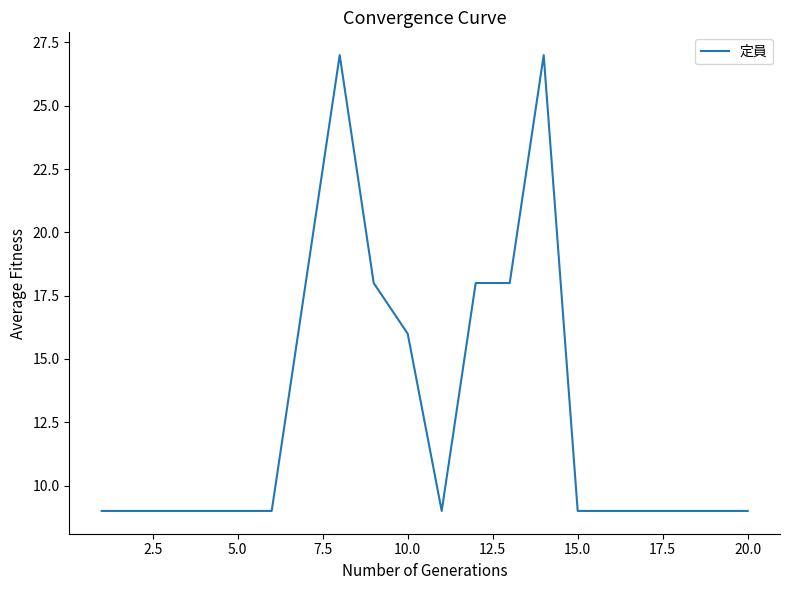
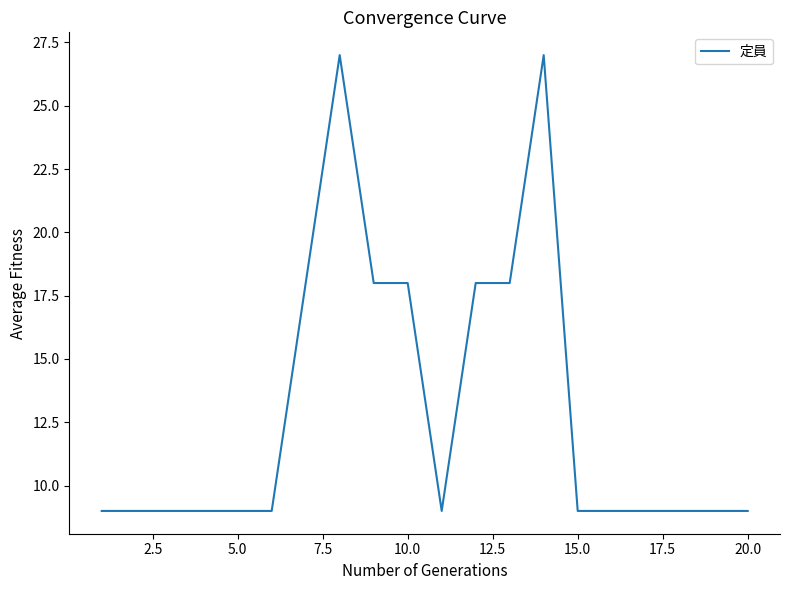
  {
    "5.0": 9,
-   "10.0": 16,
+   "10.0": 18,
    "15.0": 9,
    "20.0": 9
  }
